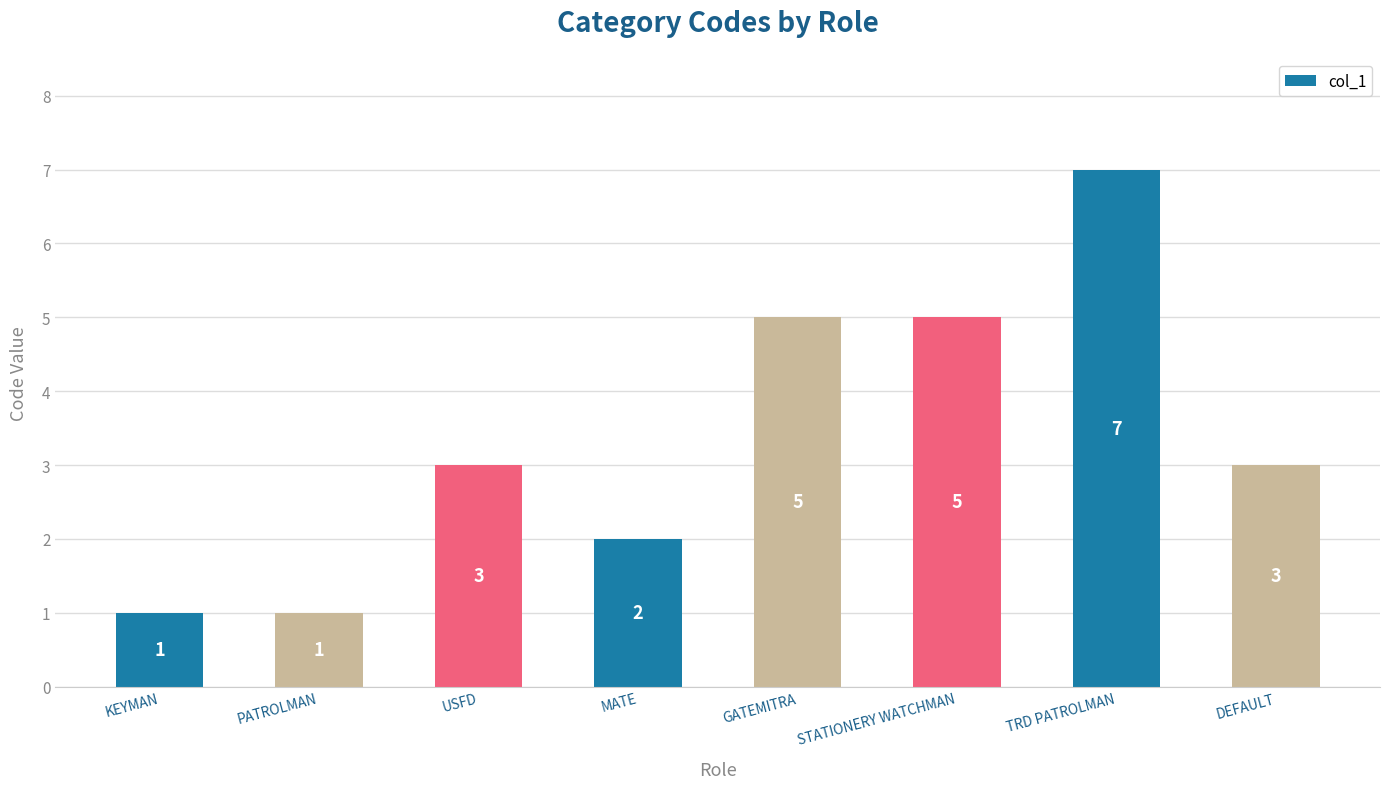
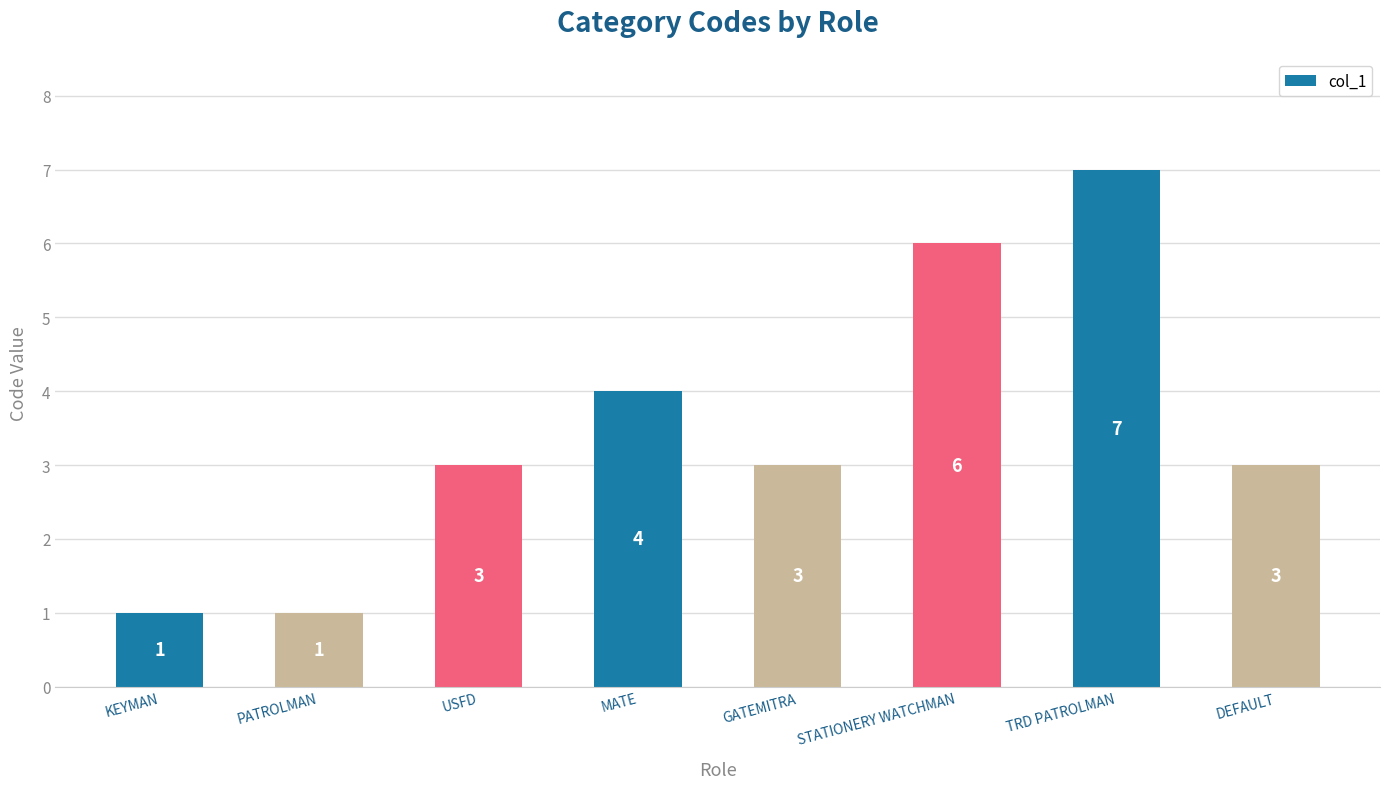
  {
    "KEYMAN": 1,
    "PATROLMAN": 1,
    "USFD": 3,
-   "MATE": 2,
-   "GATEMITRA": 5,
-   "STATIONERY WATCHMAN": 5,
+   "MATE": 4,
+   "GATEMITRA": 3,
+   "STATIONERY WATCHMAN": 6,
    "TRD PATROLMAN": 7,
    "DEFAULT": 3
  }
